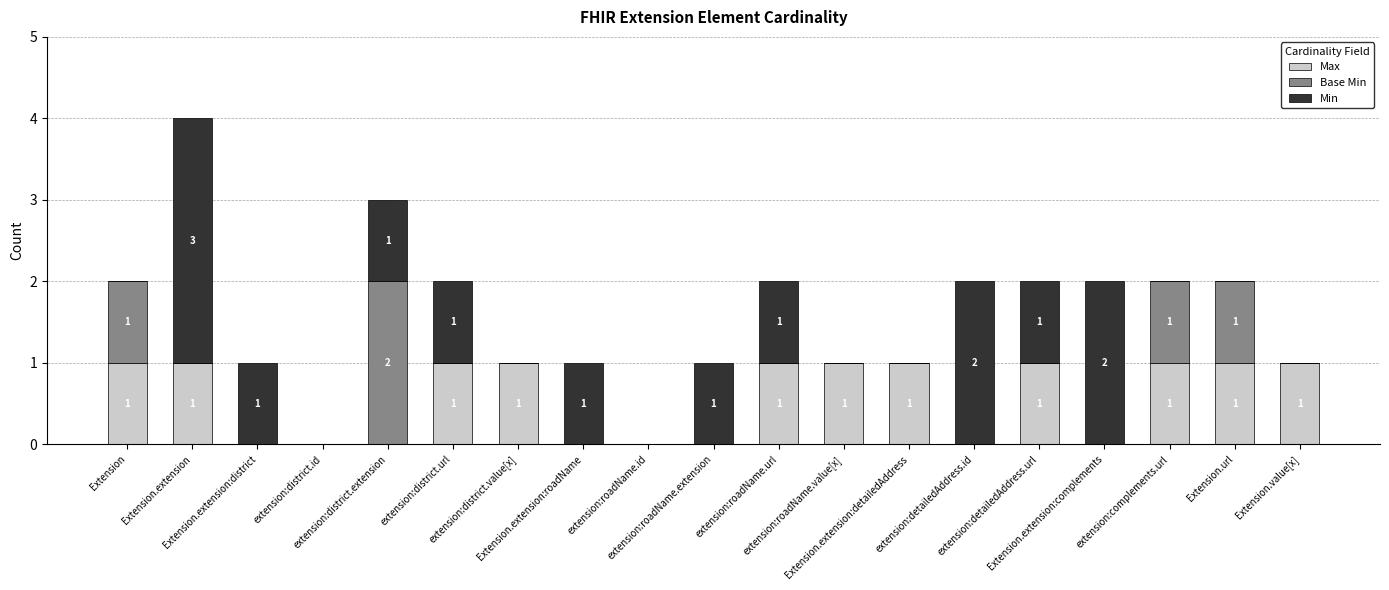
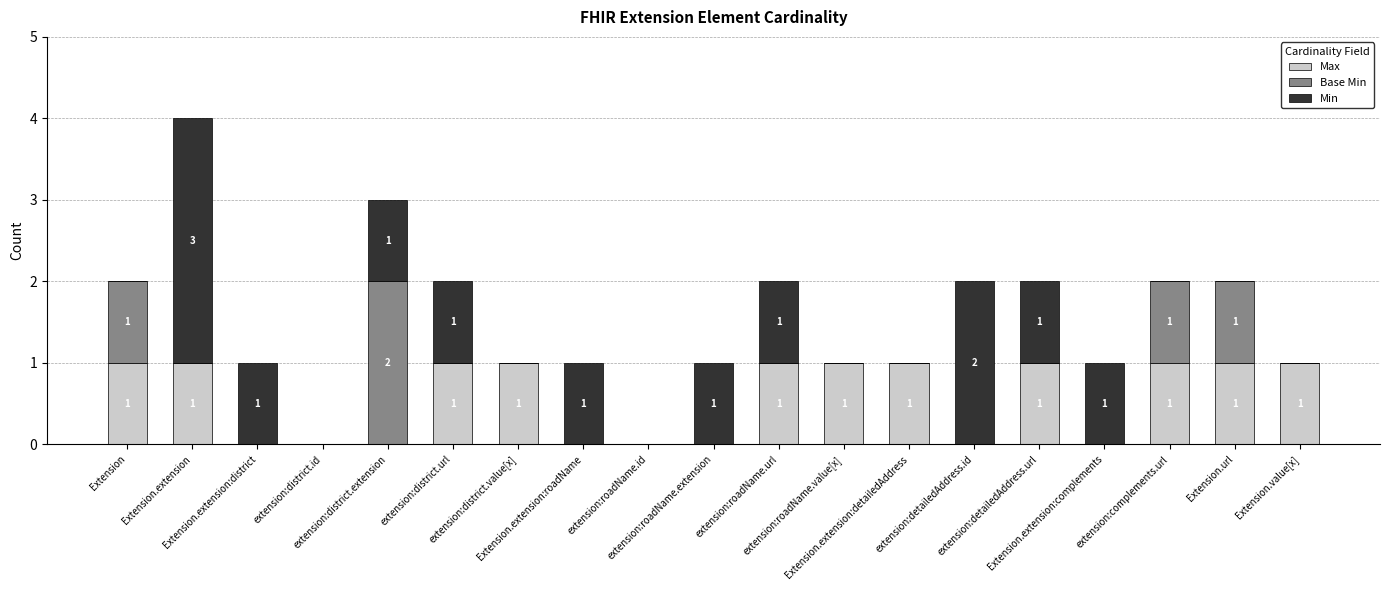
  {
    "Max": {
      "Extension": 1,
      "Extension.extension": 1,
      "extension:district.url": 1,
      "extension:district.value[x]": 1,
      "extension:roadName.url": 1,
      "extension:roadName.value[x]": 1,
      "Extension.extension:detailedAddress": 1,
      "extension:detailedAddress.url": 1,
      "extension:complements.url": 1,
      "Extension.url": 1,
      "Extension.value[x]": 1
    },
    "Base Min": {
      "Extension": 1,
      "extension:district.extension": 2,
      "extension:complements.url": 1,
      "Extension.url": 1
    },
    "Min": {
      "Extension.extension": 3,
      "Extension.extension:district": 1,
      "extension:district.extension": 1,
      "extension:district.url": 1,
      "Extension.extension:roadName": 1,
      "extension:roadName.extension": 1,
      "extension:roadName.url": 1,
      "extension:detailedAddress.id": 2,
      "extension:detailedAddress.url": 1,
-     "Extension.extension:complements": 2
+     "Extension.extension:complements": 1
    }
  }
